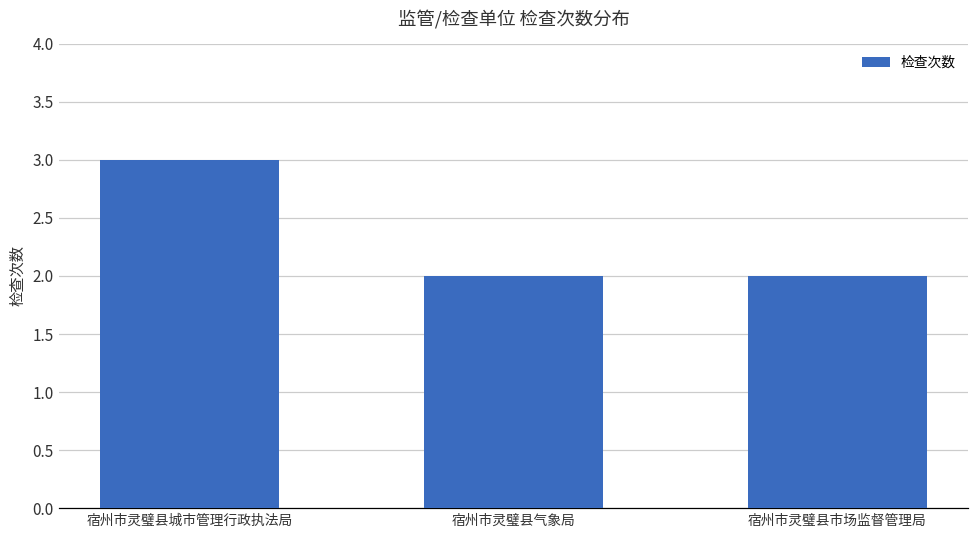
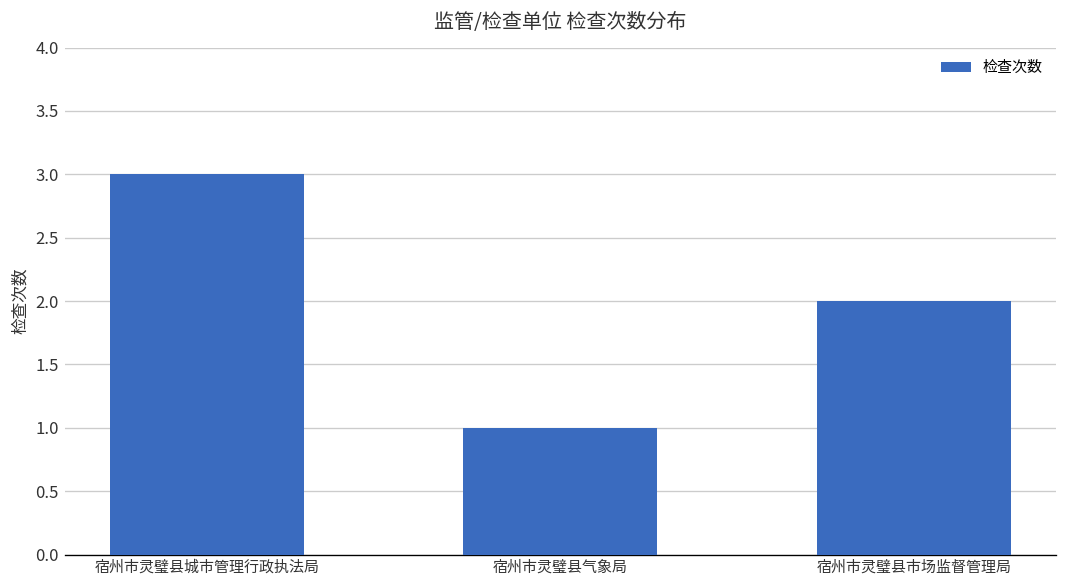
  {
    "宿州市灵璧县城市管理行政执法局": 3,
-   "宿州市灵璧县气象局": 2,
+   "宿州市灵璧县气象局": 1,
    "宿州市灵璧县市场监督管理局": 2
  }
